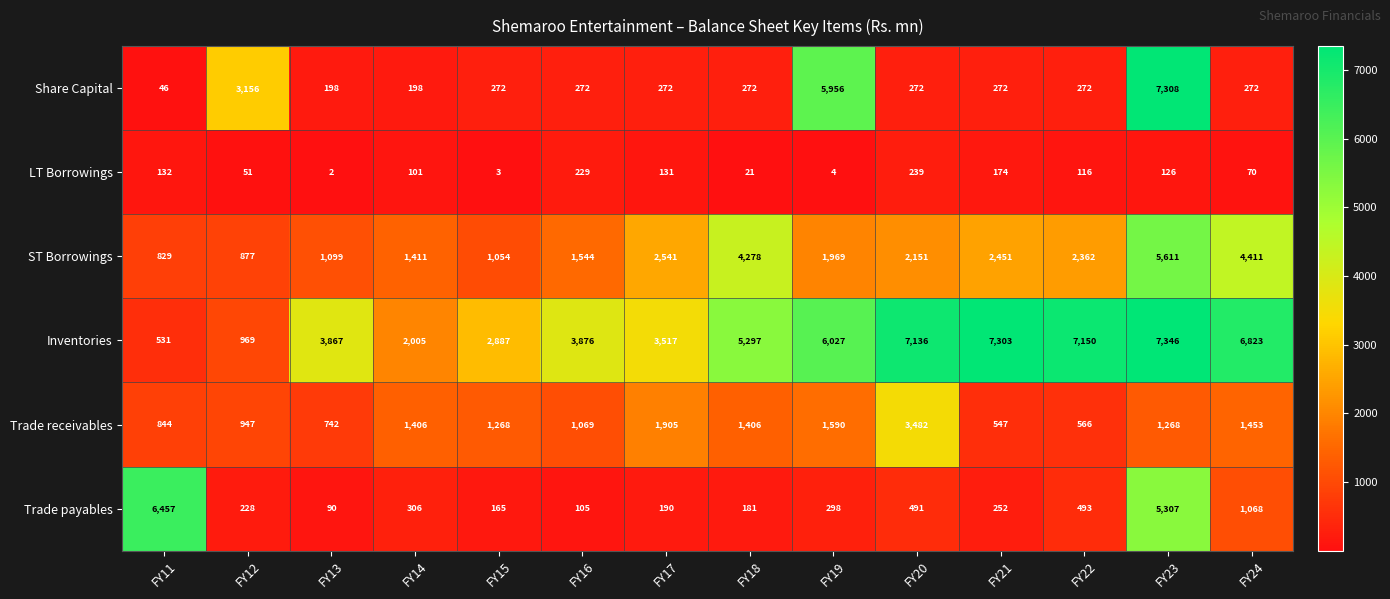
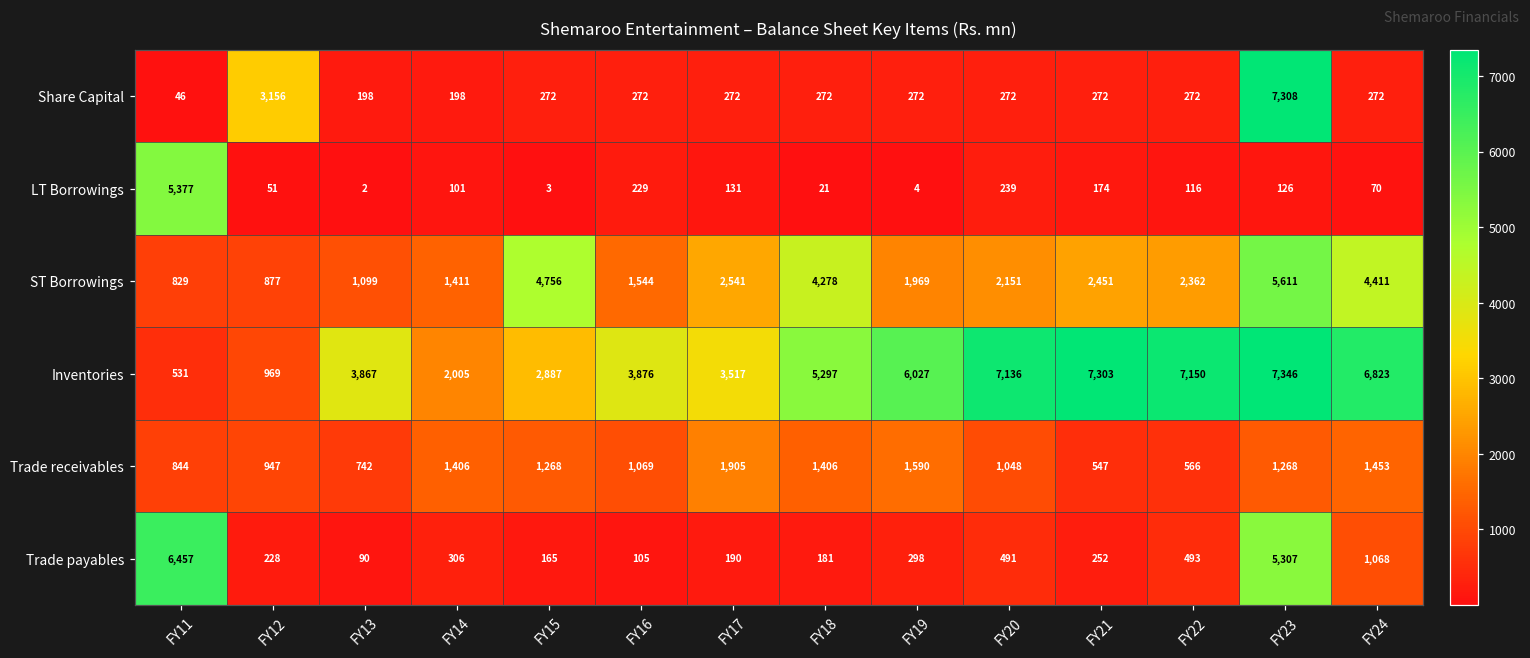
  {
    "Share Capital": {
      "FY11": "46",
      "FY12": "3,156",
      "FY13": "198",
      "FY14": "198",
      "FY15": "272",
      "FY16": "272",
      "FY17": "272",
      "FY18": "272",
-     "FY19": "5,956",
+     "FY19": "272",
      "FY20": "272",
      "FY21": "272",
      "FY22": "272",
      "FY23": "7,308",
      "FY24": "272"
    },
    "LT Borrowings": {
-     "FY11": "132",
+     "FY11": "5,377",
      "FY12": "51",
      "FY13": "2",
      "FY14": "101",
      "FY15": "3",
      "FY16": "229",
      "FY17": "131",
      "FY18": "21",
      "FY19": "4",
      "FY20": "239",
      "FY21": "174",
      "FY22": "116",
      "FY23": "126",
      "FY24": "70"
    },
    "ST Borrowings": {
      "FY11": "829",
      "FY12": "877",
      "FY13": "1,099",
      "FY14": "1,411",
-     "FY15": "1,054",
+     "FY15": "4,756",
      "FY16": "1,544",
      "FY17": "2,541",
      "FY18": "4,278",
      "FY19": "1,969",
      "FY20": "2,151",
      "FY21": "2,451",
      "FY22": "2,362",
      "FY23": "5,611",
      "FY24": "4,411"
    },
    "Inventories": {
      "FY11": "531",
      "FY12": "969",
      "FY13": "3,867",
      "FY14": "2,005",
      "FY15": "2,887",
      "FY16": "3,876",
      "FY17": "3,517",
      "FY18": "5,297",
      "FY19": "6,027",
      "FY20": "7,136",
      "FY21": "7,303",
      "FY22": "7,150",
      "FY23": "7,346",
      "FY24": "6,823"
    },
    "Trade receivables": {
      "FY11": "844",
      "FY12": "947",
      "FY13": "742",
      "FY14": "1,406",
      "FY15": "1,268",
      "FY16": "1,069",
      "FY17": "1,905",
      "FY18": "1,406",
      "FY19": "1,590",
-     "FY20": "3,482",
+     "FY20": "1,048",
      "FY21": "547",
      "FY22": "566",
      "FY23": "1,268",
      "FY24": "1,453"
    },
    "Trade payables": {
      "FY11": "6,457",
      "FY12": "228",
      "FY13": "90",
      "FY14": "306",
      "FY15": "165",
      "FY16": "105",
      "FY17": "190",
      "FY18": "181",
      "FY19": "298",
      "FY20": "491",
      "FY21": "252",
      "FY22": "493",
      "FY23": "5,307",
      "FY24": "1,068"
    }
  }
